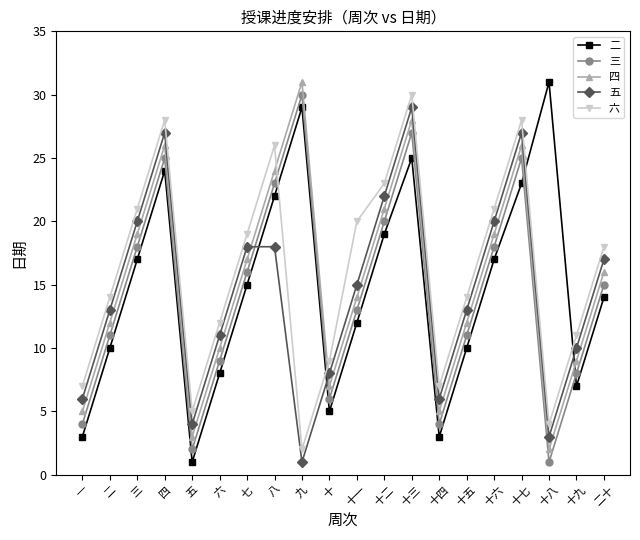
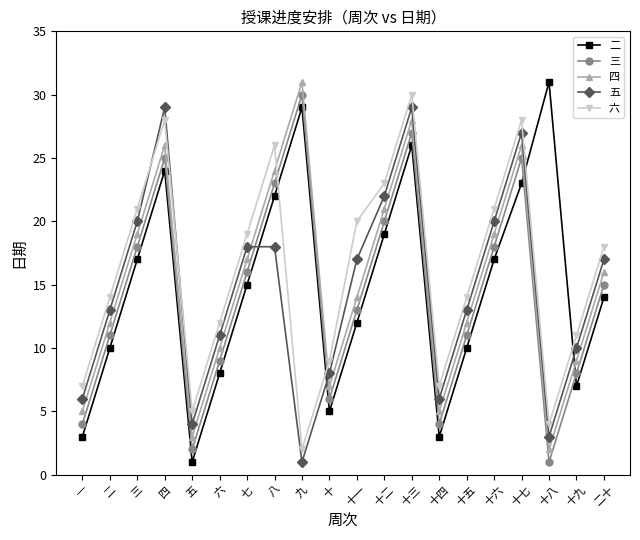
  {
    "二": {
      "一": 3,
      "二": 10,
      "三": 17,
      "四": 24,
      "五": 1,
      "六": 8,
      "七": 15,
      "八": 22,
      "九": 29,
      "十": 5,
      "十一": 12,
      "十二": 19,
-     "十三": 25,
+     "十三": 26,
      "十四": 3,
      "十五": 10,
      "十六": 17,
      "十七": 23,
      "十八": 31,
      "十九": 7,
      "二十": 14
    },
    "五": {
      "一": 6,
      "二": 13,
      "三": 20,
-     "四": 27,
+     "四": 29,
      "五": 4,
      "六": 11,
      "七": 18,
      "八": 18,
      "九": 1,
      "十": 8,
-     "十一": 15,
+     "十一": 17,
      "十二": 22,
      "十三": 29,
      "十四": 6,
      "十五": 13,
      "十六": 20,
      "十七": 27,
      "十八": 3,
      "十九": 10,
      "二十": 17
    }
  }
